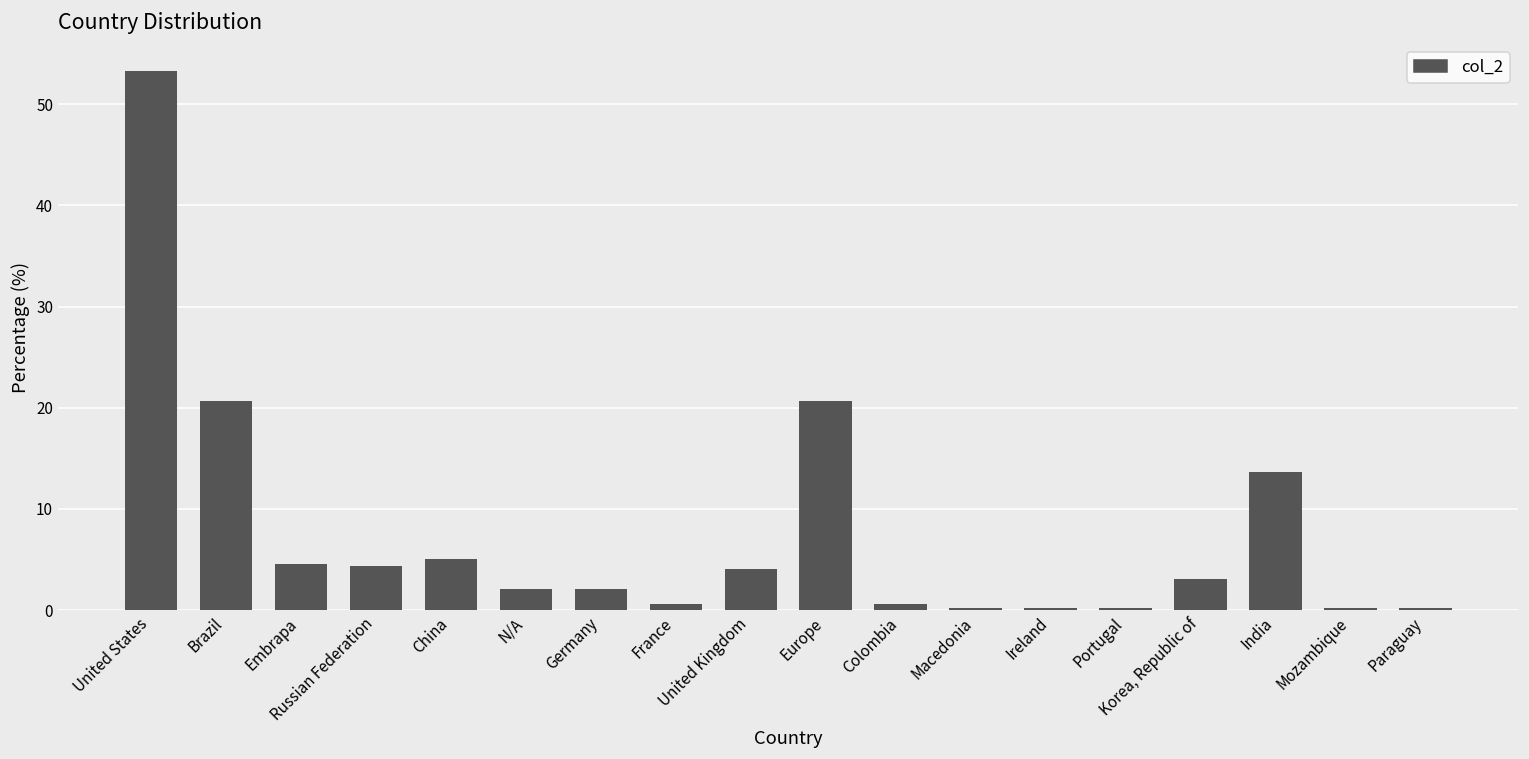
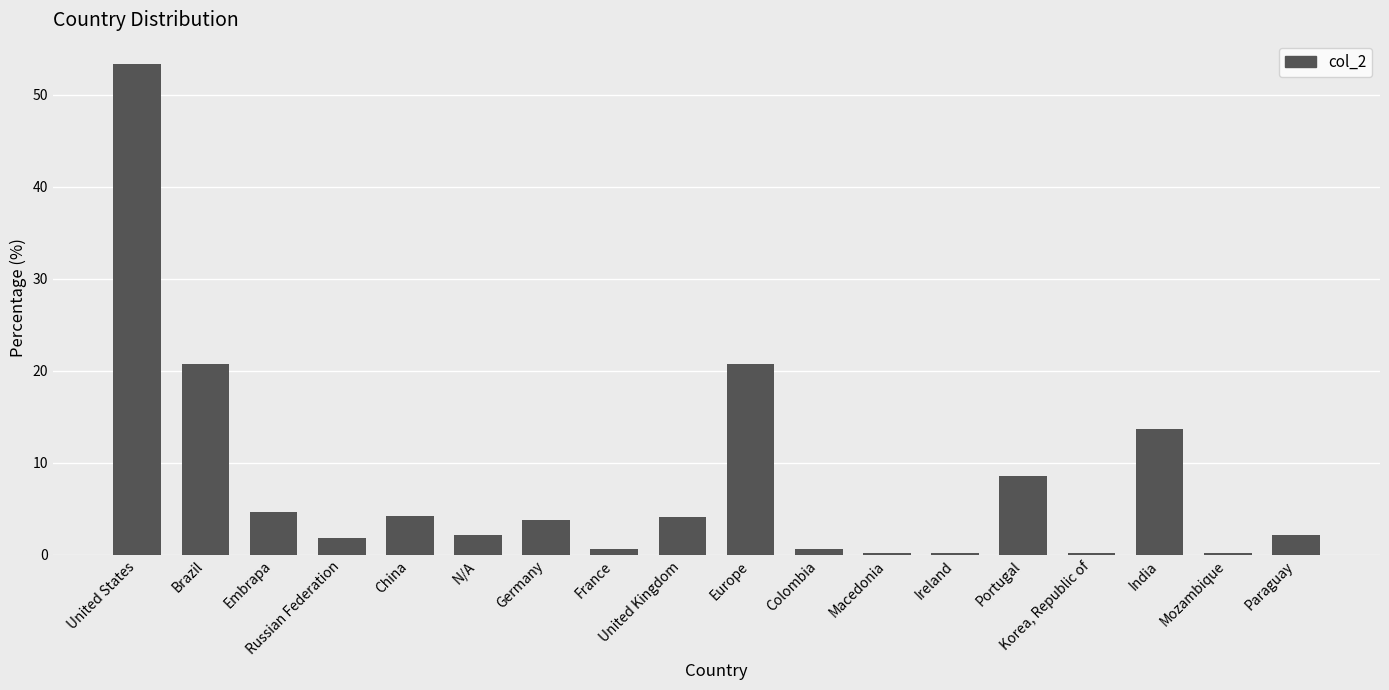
  {
    "United States": 53,
    "Brazil": 21,
    "Embrapa": 5,
-   "Russian Federation": 4,
-   "China": 5,
+   "Russian Federation": 2,
+   "China": 4,
    "N/A": 2,
-   "Germany": 2,
+   "Germany": 4,
    "France": 1,
    "United Kingdom": 4,
    "Europe": 21,
    "Colombia": 1,
-   "Portugal": 0,
-   "Korea, Republic of": 3,
+   "Portugal": 9,
+   "Korea, Republic of": 0,
    "India": 14,
-   "Paraguay": 0
+   "Paraguay": 2
  }
